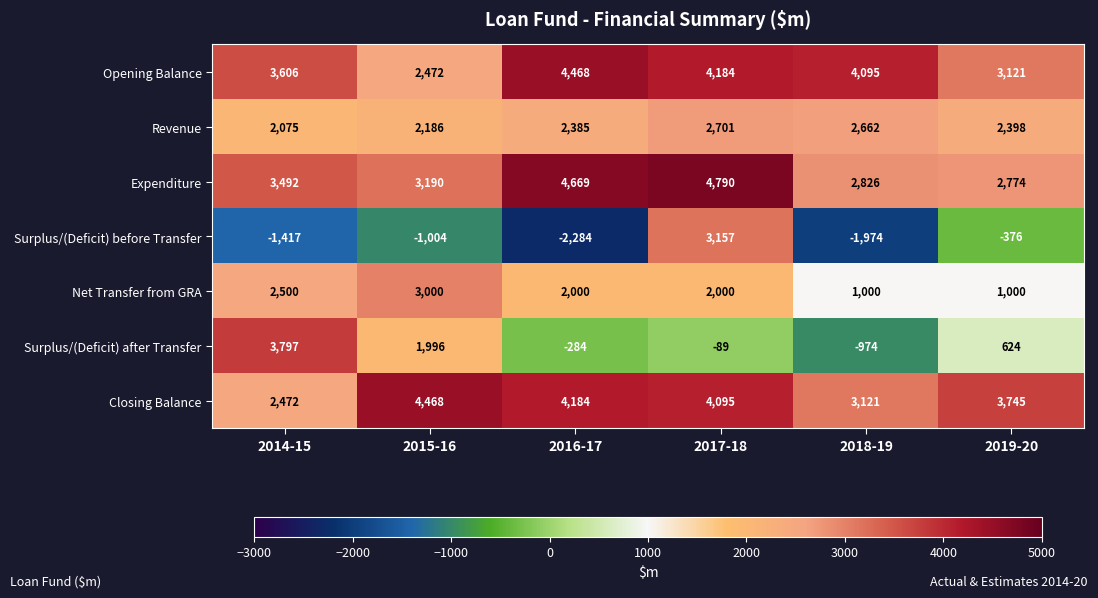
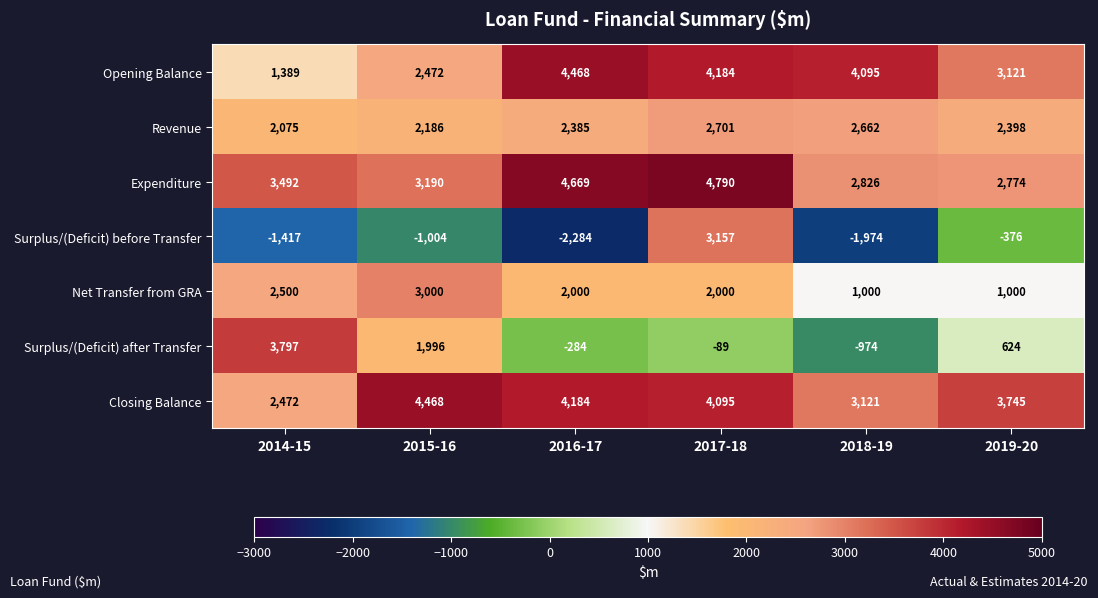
  {
    "Opening Balance": {
-     "2014-15": "3,606",
+     "2014-15": "1,389",
      "2015-16": "2,472",
      "2016-17": "4,468",
      "2017-18": "4,184",
      "2018-19": "4,095",
      "2019-20": "3,121"
    },
    "Revenue": {
      "2014-15": "2,075",
      "2015-16": "2,186",
      "2016-17": "2,385",
      "2017-18": "2,701",
      "2018-19": "2,662",
      "2019-20": "2,398"
    },
    "Expenditure": {
      "2014-15": "3,492",
      "2015-16": "3,190",
      "2016-17": "4,669",
      "2017-18": "4,790",
      "2018-19": "2,826",
      "2019-20": "2,774"
    },
    "Surplus/(Deficit) before Transfer": {
      "2014-15": "-1,417",
      "2015-16": "-1,004",
      "2016-17": "-2,284",
      "2017-18": "3,157",
      "2018-19": "-1,974",
      "2019-20": "-376"
    },
    "Net Transfer from GRA": {
      "2014-15": "2,500",
      "2015-16": "3,000",
      "2016-17": "2,000",
      "2017-18": "2,000",
      "2018-19": "1,000",
      "2019-20": "1,000"
    },
    "Surplus/(Deficit) after Transfer": {
      "2014-15": "3,797",
      "2015-16": "1,996",
      "2016-17": "-284",
      "2017-18": "-89",
      "2018-19": "-974",
      "2019-20": "624"
    },
    "Closing Balance": {
      "2014-15": "2,472",
      "2015-16": "4,468",
      "2016-17": "4,184",
      "2017-18": "4,095",
      "2018-19": "3,121",
      "2019-20": "3,745"
    }
  }
